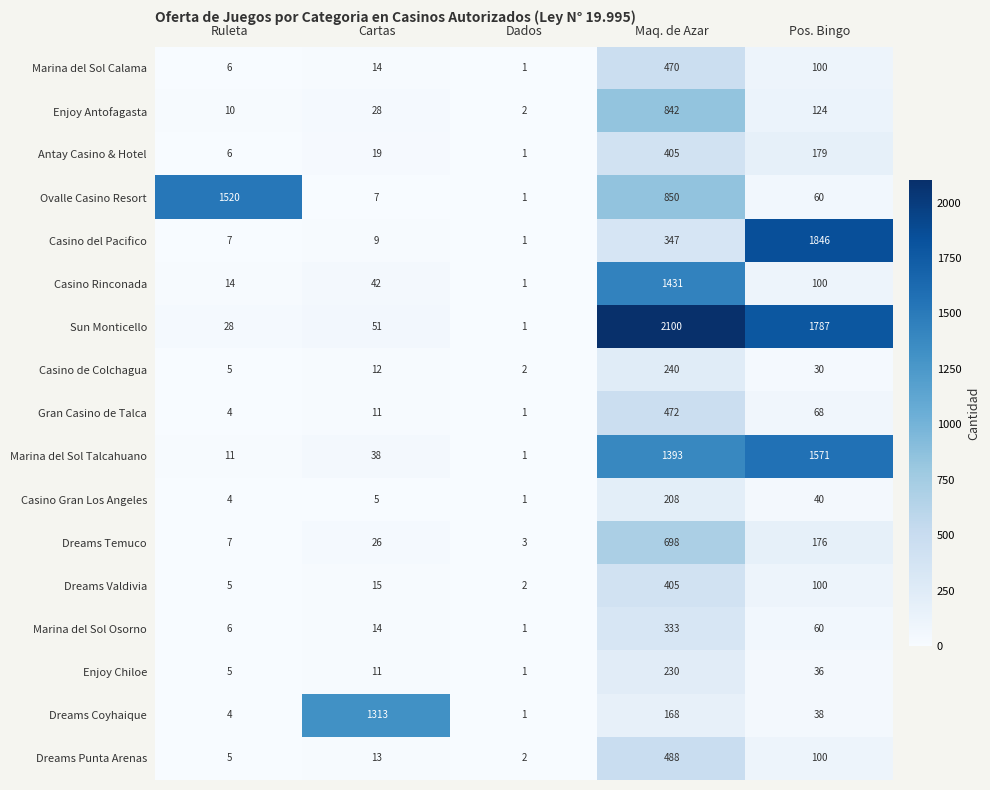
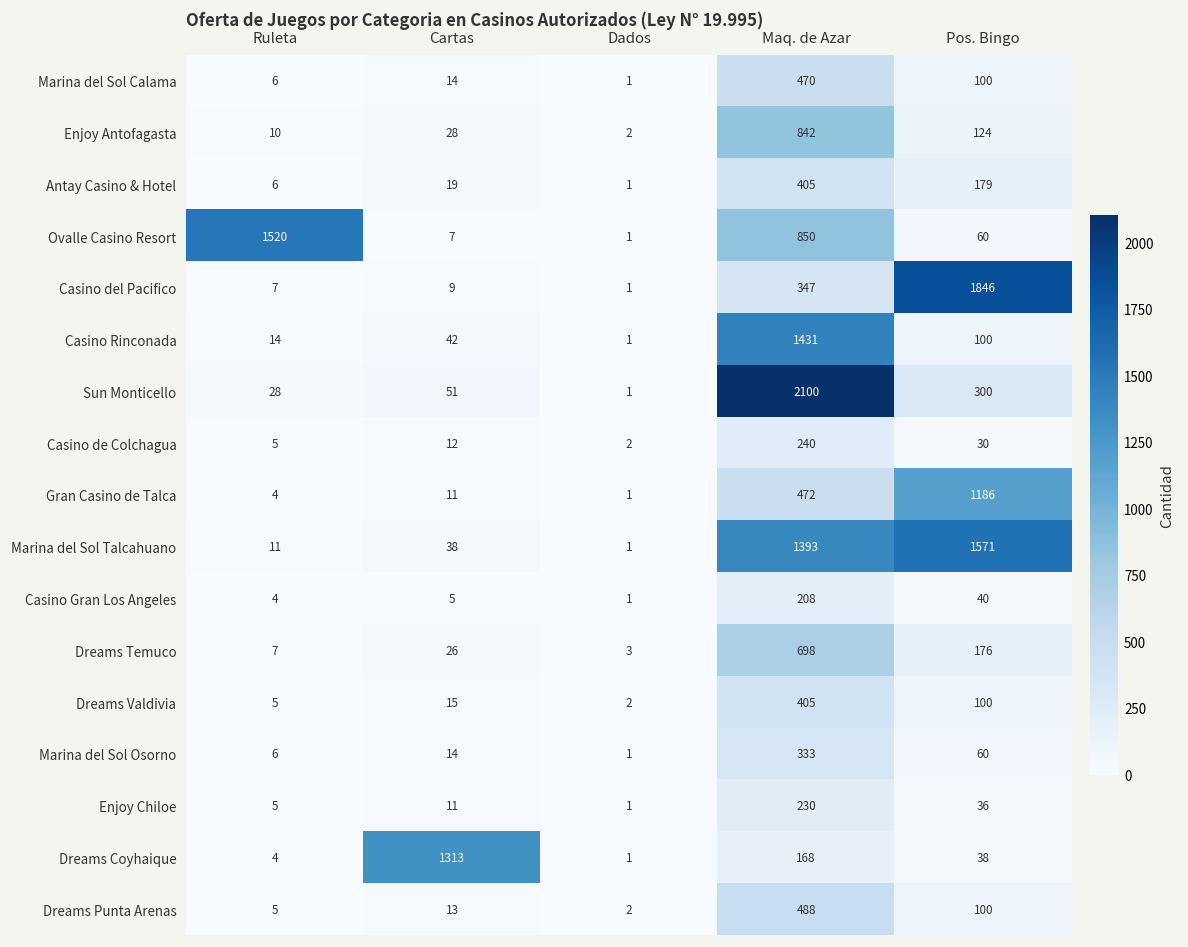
  {
    "Marina del Sol Calama": {
      "Ruleta": 6,
      "Cartas": 14,
      "Dados": 1,
      "Maq. de Azar": 470,
      "Pos. Bingo": 100
    },
    "Enjoy Antofagasta": {
      "Ruleta": 10,
      "Cartas": 28,
      "Dados": 2,
      "Maq. de Azar": 842,
      "Pos. Bingo": 124
    },
    "Antay Casino & Hotel": {
      "Ruleta": 6,
      "Cartas": 19,
      "Dados": 1,
      "Maq. de Azar": 405,
      "Pos. Bingo": 179
    },
    "Ovalle Casino Resort": {
      "Ruleta": 1520,
      "Cartas": 7,
      "Dados": 1,
      "Maq. de Azar": 850,
      "Pos. Bingo": 60
    },
    "Casino del Pacifico": {
      "Ruleta": 7,
      "Cartas": 9,
      "Dados": 1,
      "Maq. de Azar": 347,
      "Pos. Bingo": 1846
    },
    "Casino Rinconada": {
      "Ruleta": 14,
      "Cartas": 42,
      "Dados": 1,
      "Maq. de Azar": 1431,
      "Pos. Bingo": 100
    },
    "Sun Monticello": {
      "Ruleta": 28,
      "Cartas": 51,
      "Dados": 1,
      "Maq. de Azar": 2100,
-     "Pos. Bingo": 1787
+     "Pos. Bingo": 300
    },
    "Casino de Colchagua": {
      "Ruleta": 5,
      "Cartas": 12,
      "Dados": 2,
      "Maq. de Azar": 240,
      "Pos. Bingo": 30
    },
    "Gran Casino de Talca": {
      "Ruleta": 4,
      "Cartas": 11,
      "Dados": 1,
      "Maq. de Azar": 472,
-     "Pos. Bingo": 68
+     "Pos. Bingo": 1186
    },
    "Marina del Sol Talcahuano": {
      "Ruleta": 11,
      "Cartas": 38,
      "Dados": 1,
      "Maq. de Azar": 1393,
      "Pos. Bingo": 1571
    },
    "Casino Gran Los Angeles": {
      "Ruleta": 4,
      "Cartas": 5,
      "Dados": 1,
      "Maq. de Azar": 208,
      "Pos. Bingo": 40
    },
    "Dreams Temuco": {
      "Ruleta": 7,
      "Cartas": 26,
      "Dados": 3,
      "Maq. de Azar": 698,
      "Pos. Bingo": 176
    },
    "Dreams Valdivia": {
      "Ruleta": 5,
      "Cartas": 15,
      "Dados": 2,
      "Maq. de Azar": 405,
      "Pos. Bingo": 100
    },
    "Marina del Sol Osorno": {
      "Ruleta": 6,
      "Cartas": 14,
      "Dados": 1,
      "Maq. de Azar": 333,
      "Pos. Bingo": 60
    },
    "Enjoy Chiloe": {
      "Ruleta": 5,
      "Cartas": 11,
      "Dados": 1,
      "Maq. de Azar": 230,
      "Pos. Bingo": 36
    },
    "Dreams Coyhaique": {
      "Ruleta": 4,
      "Cartas": 1313,
      "Dados": 1,
      "Maq. de Azar": 168,
      "Pos. Bingo": 38
    },
    "Dreams Punta Arenas": {
      "Ruleta": 5,
      "Cartas": 13,
      "Dados": 2,
      "Maq. de Azar": 488,
      "Pos. Bingo": 100
    }
  }
